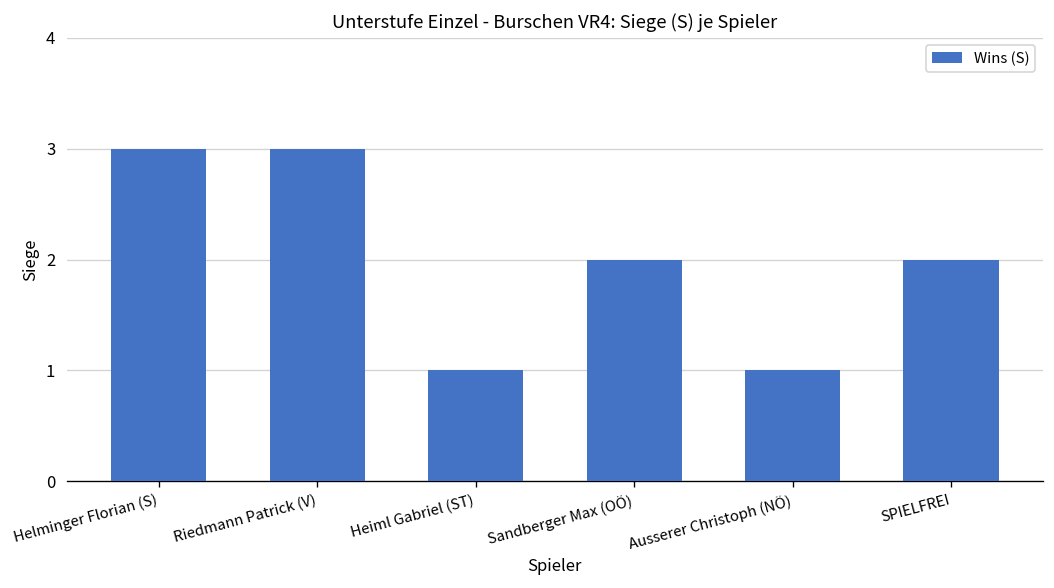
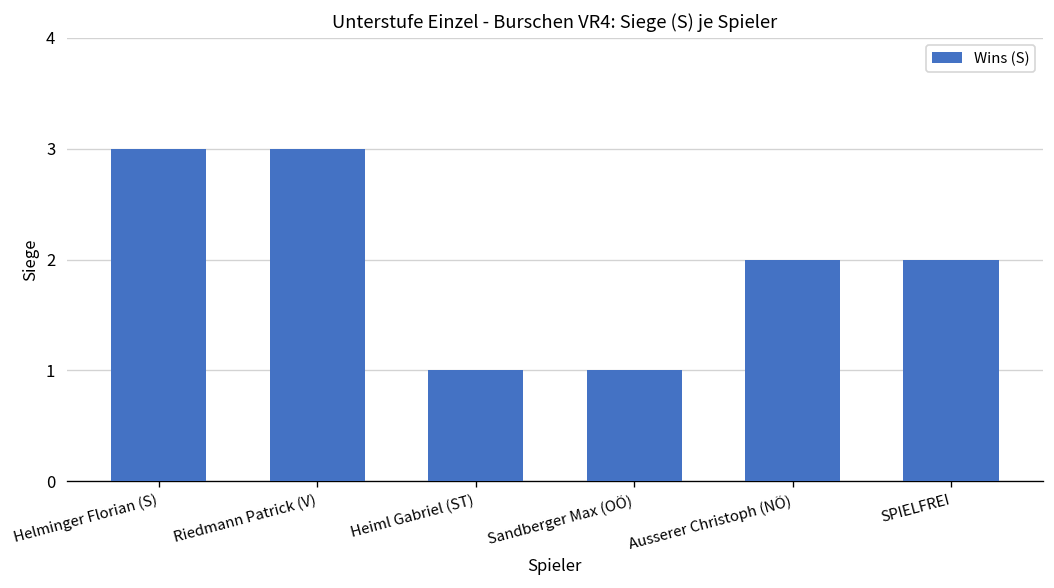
  {
    "Helminger Florian (S)": 3,
    "Riedmann Patrick (V)": 3,
    "Heiml Gabriel (ST)": 1,
-   "Sandberger Max (OÖ)": 2,
-   "Ausserer Christoph (NÖ)": 1,
+   "Sandberger Max (OÖ)": 1,
+   "Ausserer Christoph (NÖ)": 2,
    "SPIELFREI": 2
  }
